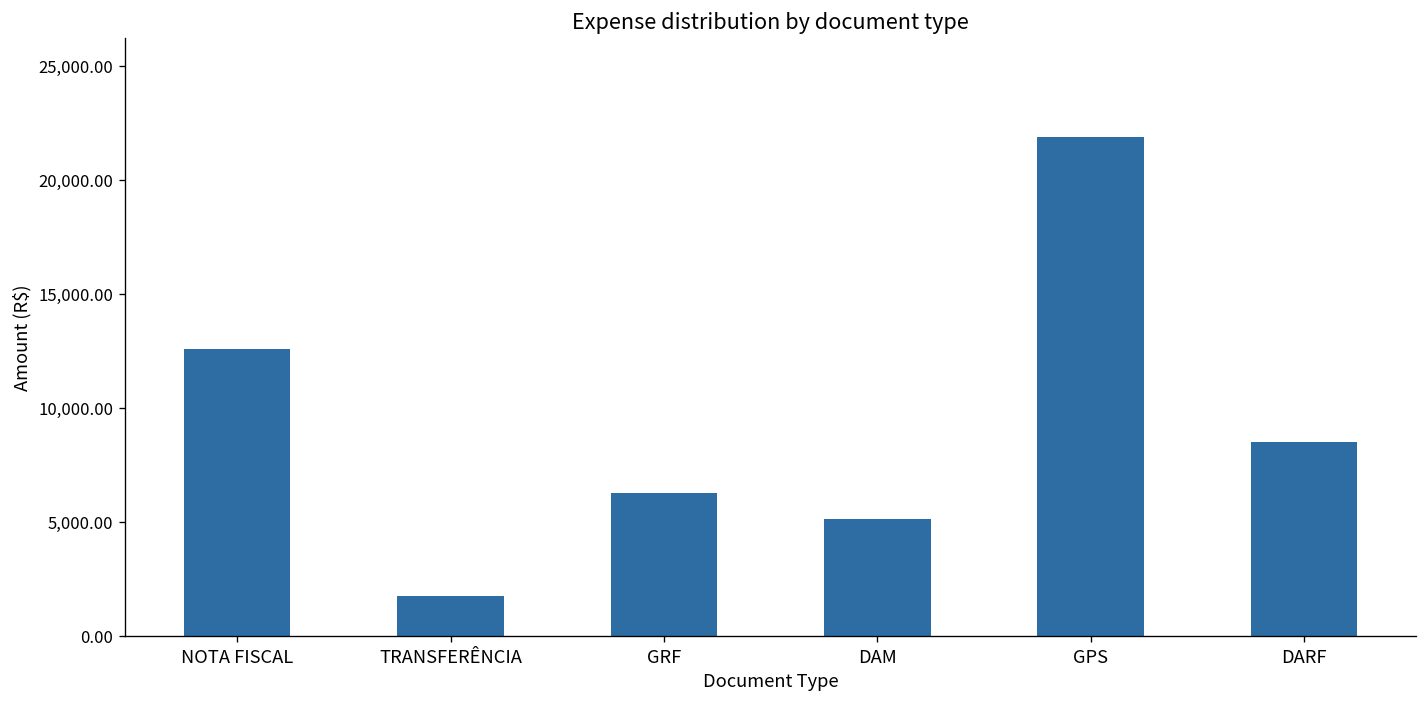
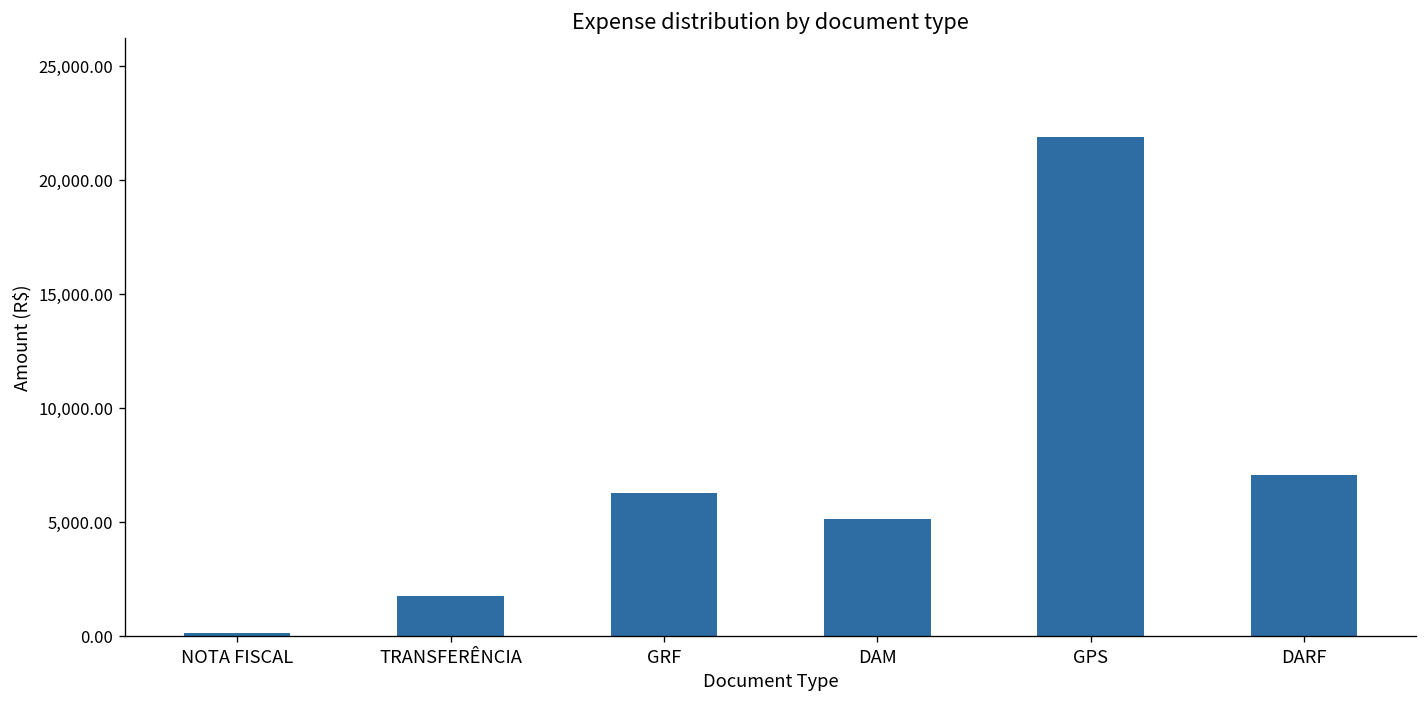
  {
-   "NOTA FISCAL": "12,600",
+   "NOTA FISCAL": "100",
    "TRANSFERÊNCIA": "1,700",
    "GRF": "6,300",
    "DAM": "5,100",
    "GPS": "21,800",
-   "DARF": "8,500"
+   "DARF": "7,000"
  }
